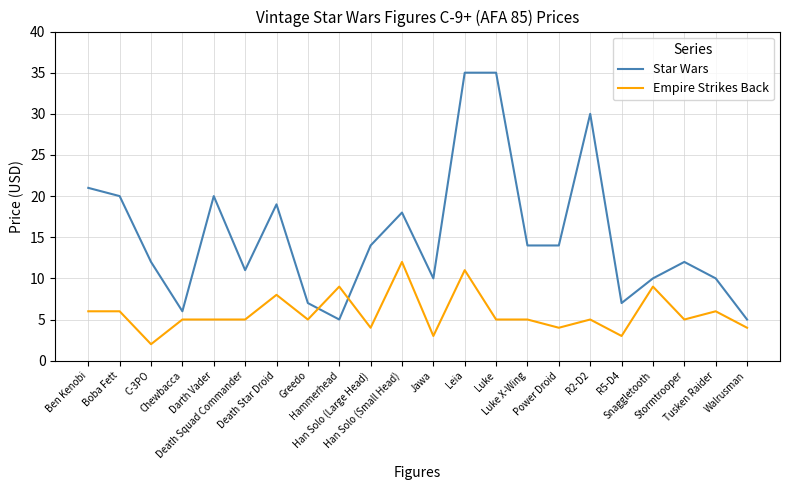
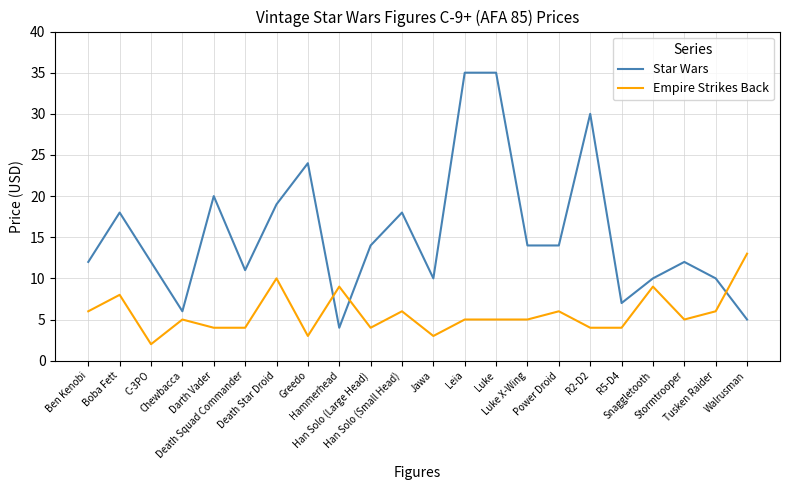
  {
    "Star Wars": {
-     "Ben Kenobi": 21,
-     "Boba Fett": 20,
+     "Ben Kenobi": 12,
+     "Boba Fett": 18,
      "C-3PO": 12,
      "Chewbacca": 6,
      "Darth Vader": 20,
      "Death Squad Commander": 11,
      "Death Star Droid": 19,
-     "Greedo": 7,
-     "Hammerhead": 5,
+     "Greedo": 24,
+     "Hammerhead": 4,
      "Han Solo (Large Head)": 14,
      "Han Solo (Small Head)": 18,
      "Jawa": 10,
      "Leia": 35,
      "Luke": 35,
      "Luke X-Wing": 14,
      "Power Droid": 14,
      "R2-D2": 30,
      "R5-D4": 7,
      "Snaggletooth": 10,
      "Stormtrooper": 12,
      "Tusken Raider": 10,
      "Walrusman": 5
    },
    "Empire Strikes Back": {
      "Ben Kenobi": 6,
-     "Boba Fett": 6,
+     "Boba Fett": 8,
      "C-3PO": 2,
      "Chewbacca": 5,
-     "Darth Vader": 5,
-     "Death Squad Commander": 5,
-     "Death Star Droid": 8,
-     "Greedo": 5,
+     "Darth Vader": 4,
+     "Death Squad Commander": 4,
+     "Death Star Droid": 10,
+     "Greedo": 3,
      "Hammerhead": 9,
      "Han Solo (Large Head)": 4,
-     "Han Solo (Small Head)": 12,
+     "Han Solo (Small Head)": 6,
      "Jawa": 3,
-     "Leia": 11,
+     "Leia": 5,
      "Luke": 5,
      "Luke X-Wing": 5,
-     "Power Droid": 4,
-     "R2-D2": 5,
-     "R5-D4": 3,
+     "Power Droid": 6,
+     "R2-D2": 4,
+     "R5-D4": 4,
      "Snaggletooth": 9,
      "Stormtrooper": 5,
      "Tusken Raider": 6,
-     "Walrusman": 4
+     "Walrusman": 13
    }
  }
